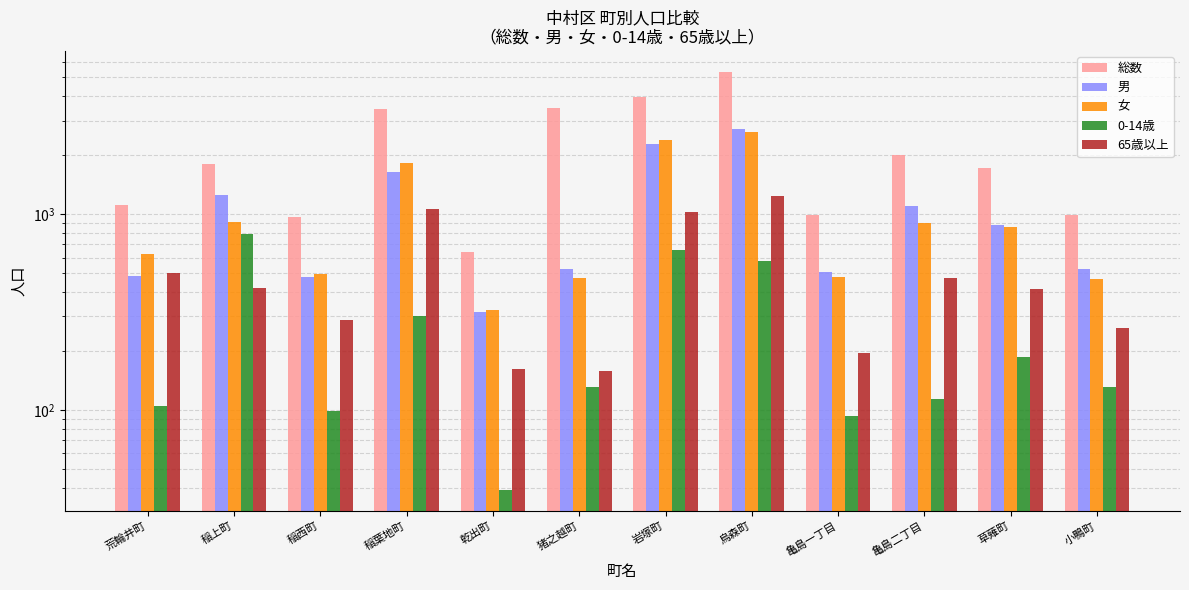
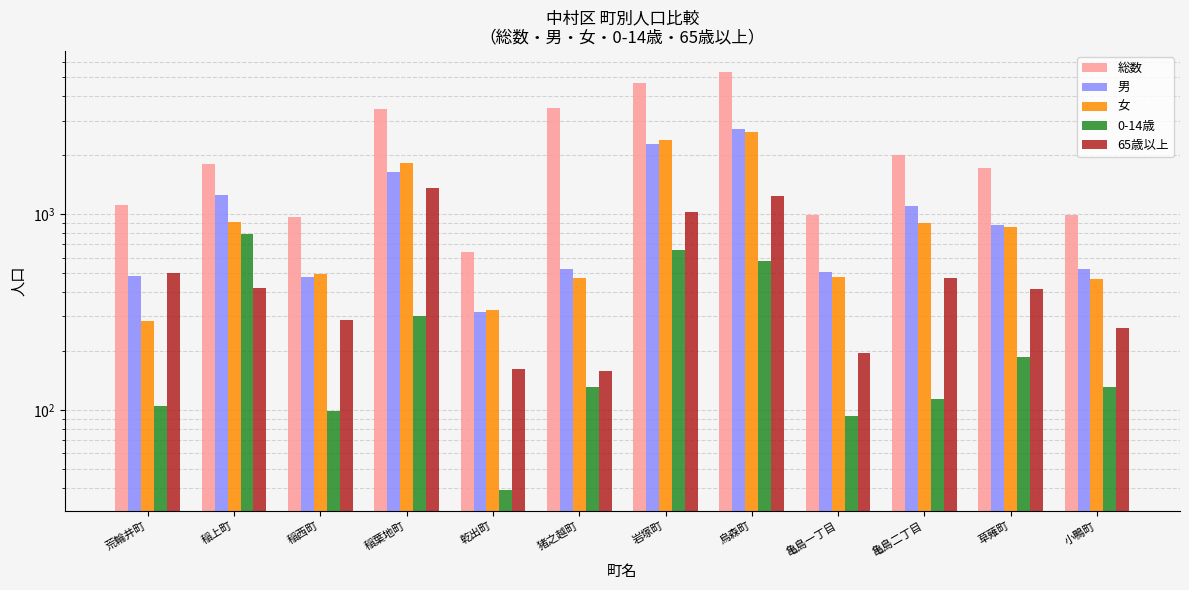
  {
    "総数": {
      "荒輪井町": 1100,
      "稲上町": 1800,
      "稲西町": 1000,
      "稲葉地町": 3500,
      "乾出町": 640,
      "猪之越町": 3500,
-     "岩塚町": 4000,
+     "岩塚町": 4700,
      "烏森町": 5300,
      "亀島一丁目": 1000,
      "亀島二丁目": 2000,
      "草薙町": 1700,
      "小鴨町": 1000
    },
    "男": {
      "荒輪井町": 490,
      "稲上町": 1300,
      "稲西町": 480,
      "稲葉地町": 1600,
      "乾出町": 320,
      "猪之越町": 520,
      "岩塚町": 2300,
      "烏森町": 2700,
      "亀島一丁目": 510,
      "亀島二丁目": 1100,
      "草薙町": 900,
      "小鴨町": 530
    },
    "女": {
-     "荒輪井町": 630,
+     "荒輪井町": 280,
      "稲上町": 900,
      "稲西町": 490,
      "稲葉地町": 1800,
      "乾出町": 330,
      "猪之越町": 470,
      "岩塚町": 2400,
      "烏森町": 2600,
      "亀島一丁目": 480,
      "亀島二丁目": 900,
      "草薙町": 900,
      "小鴨町": 470
    },
    "0-14歳": {
      "荒輪井町": 100,
      "稲上町": 790,
      "稲西町": 100,
      "稲葉地町": 300,
      "乾出町": 39,
      "猪之越町": 130,
      "岩塚町": 660,
      "烏森町": 580,
      "亀島一丁目": 90,
      "亀島二丁目": 110,
      "草薙町": 190,
      "小鴨町": 130
    },
    "65歳以上": {
      "荒輪井町": 500,
      "稲上町": 420,
      "稲西町": 290,
-     "稲葉地町": 1100,
+     "稲葉地町": 1400,
      "乾出町": 160,
      "猪之越町": 160,
      "岩塚町": 1000,
      "烏森町": 1200,
      "亀島一丁目": 200,
      "亀島二丁目": 470,
      "草薙町": 410,
      "小鴨町": 260
    }
  }
